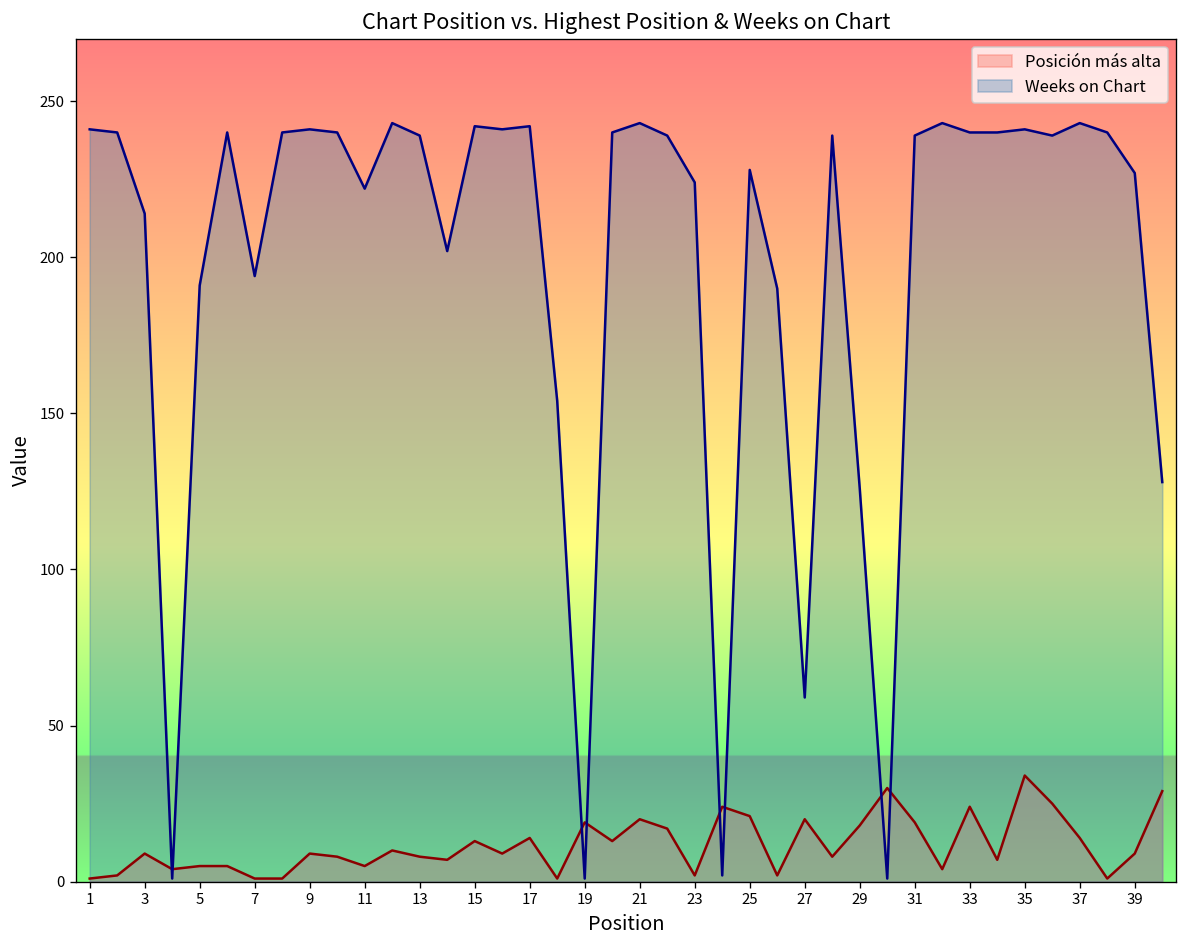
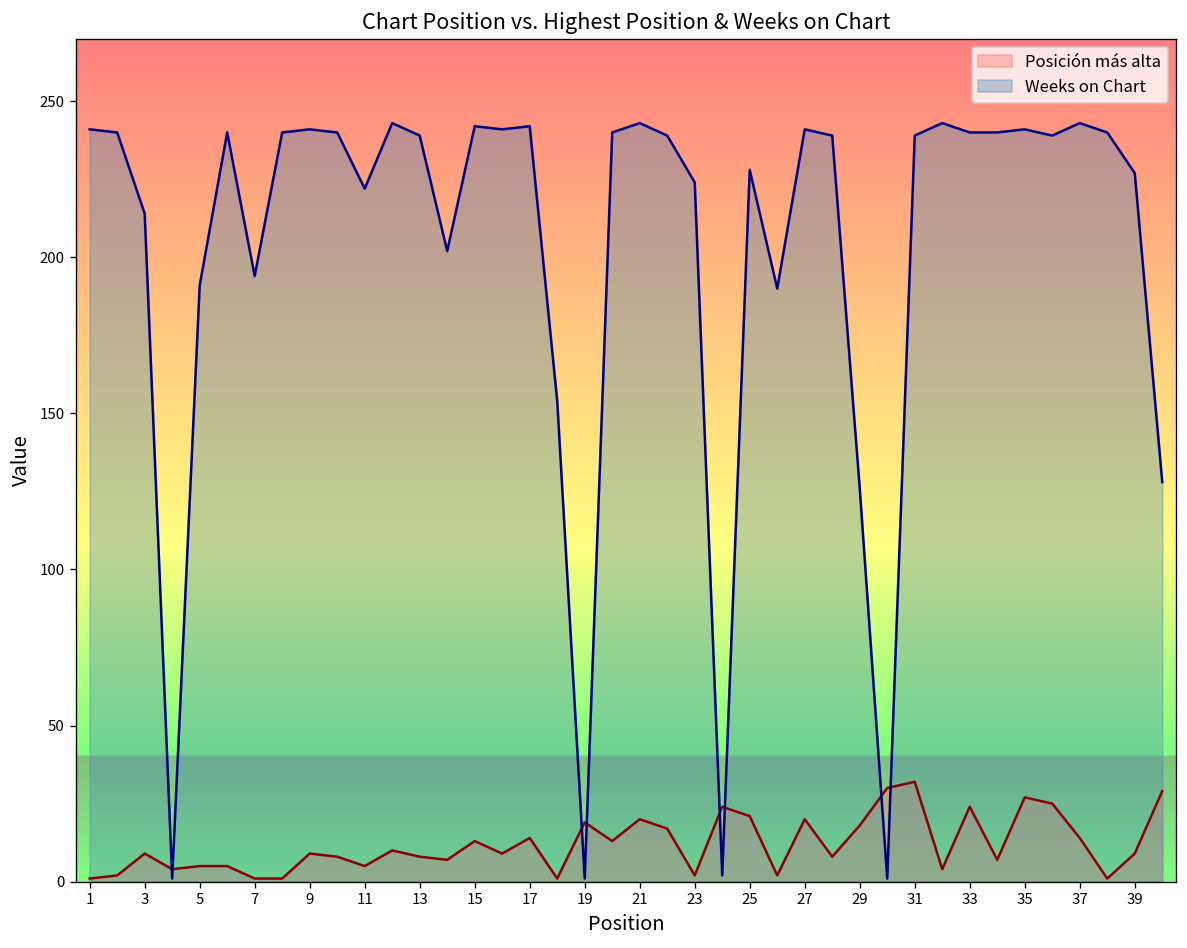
  {
    "Posición más alta": {
      "1": 1,
      "3": 9,
      "5": 5,
      "7": 1,
      "9": 9,
      "11": 5,
      "13": 8,
      "15": 13,
      "17": 14,
      "19": 19,
      "21": 20,
      "23": 2,
      "25": 21,
      "27": 20,
      "29": 18,
-     "31": 19,
+     "31": 32,
      "33": 24,
-     "35": 34,
+     "35": 27,
      "37": 14,
      "39": 9
    },
    "Weeks on Chart": {
      "1": 241,
      "3": 214,
      "5": 191,
      "7": 194,
      "9": 241,
      "11": 222,
      "13": 239,
      "15": 242,
      "17": 242,
      "19": 1,
      "21": 243,
      "23": 224,
      "25": 228,
-     "27": 59,
+     "27": 241,
      "29": 126,
      "31": 239,
      "33": 240,
      "35": 241,
      "37": 243,
      "39": 227
    }
  }
